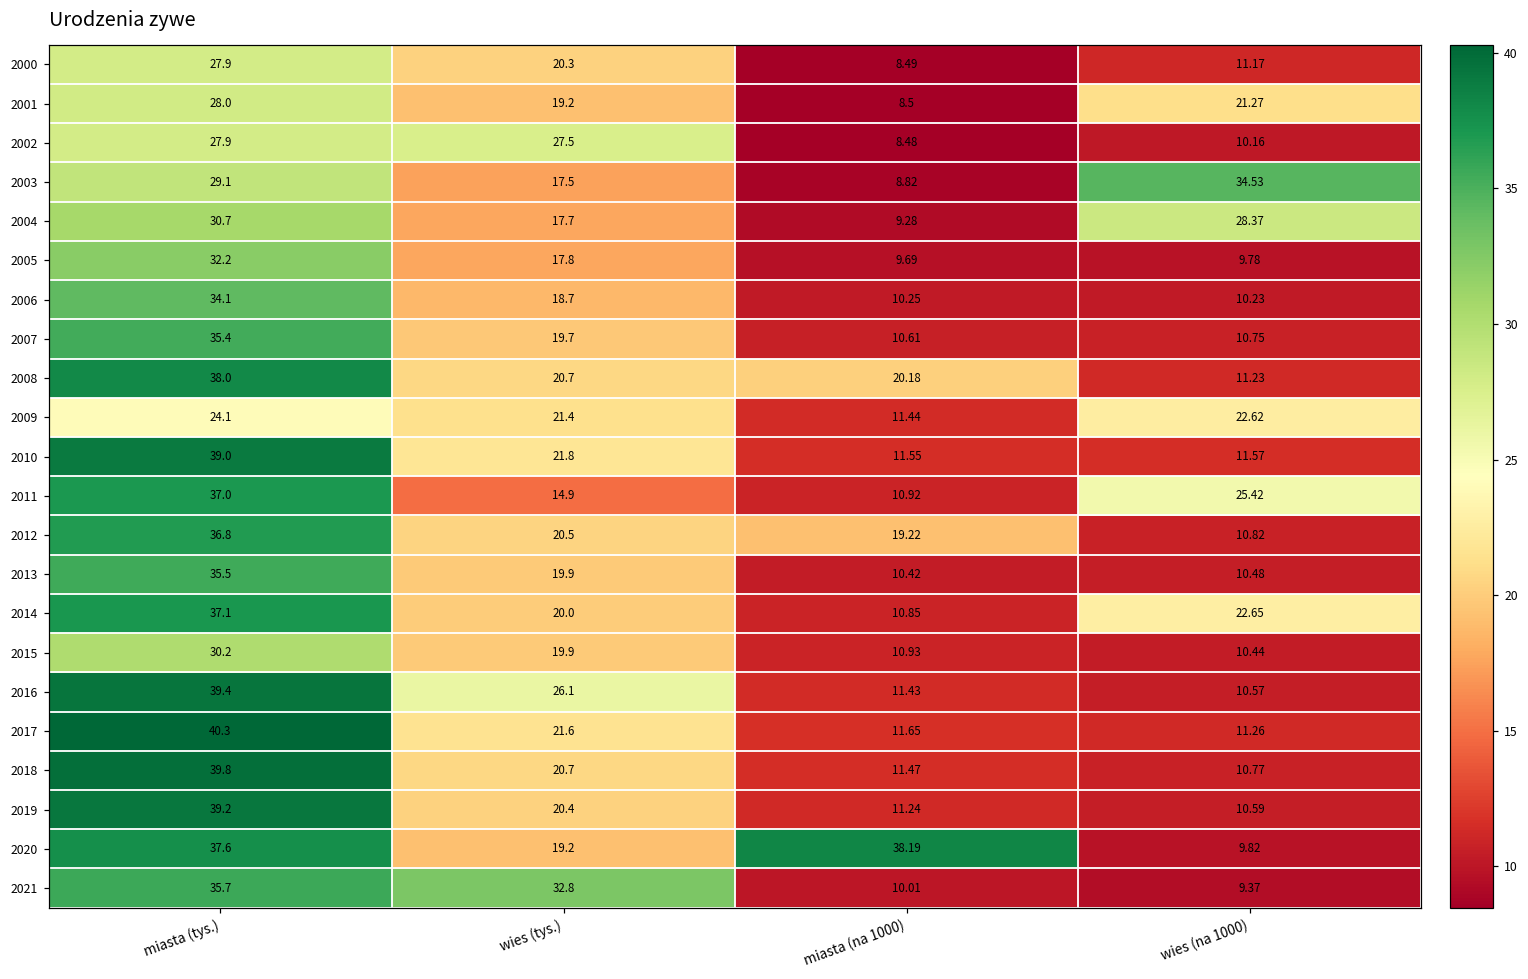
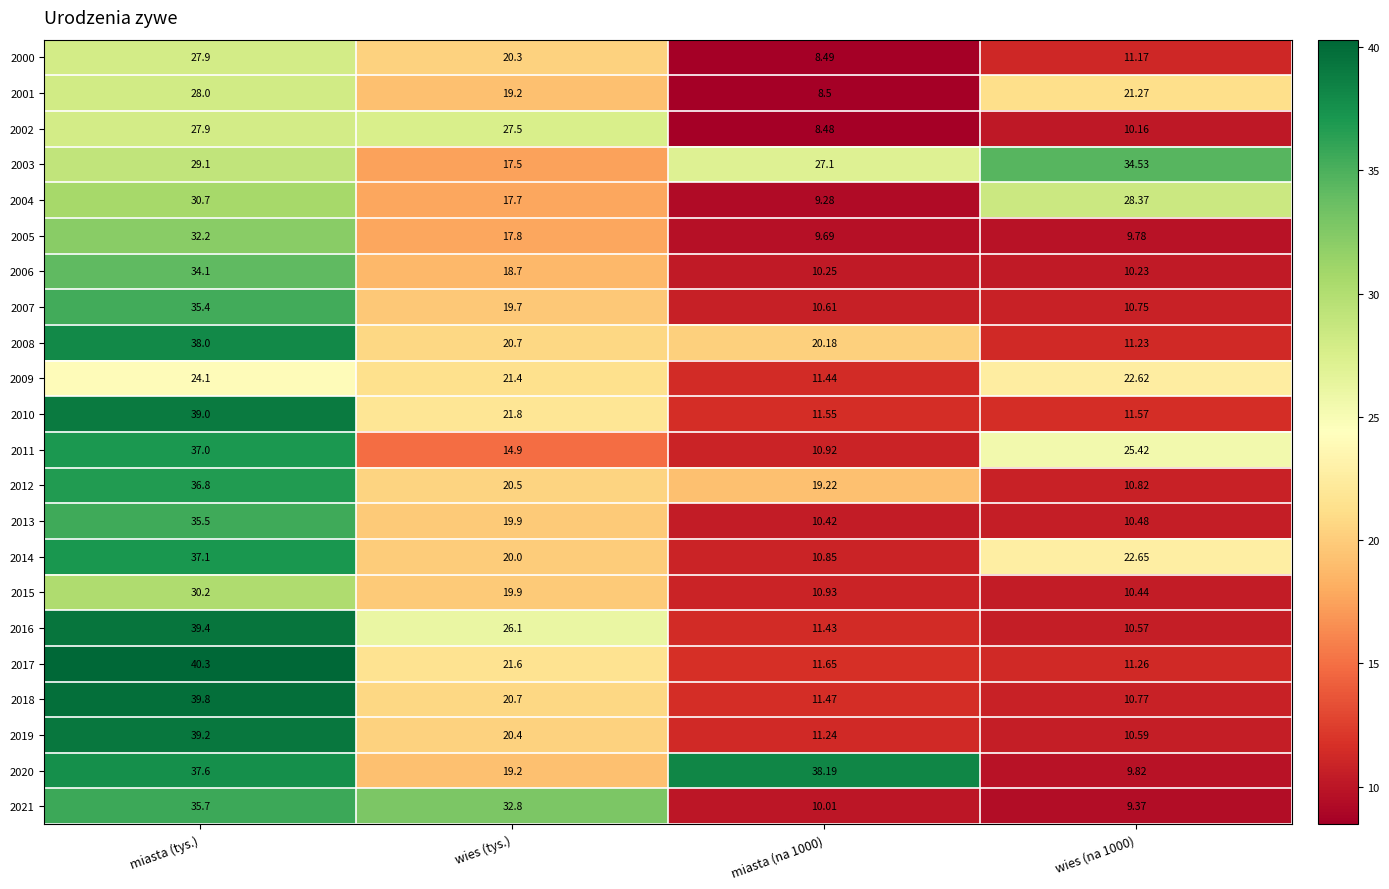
  {
    "2000": {
      "miasta (tys.)": 27.9,
      "wies (tys.)": 20.3,
      "miasta (na 1000)": 8.49,
      "wies (na 1000)": 11.17
    },
    "2001": {
      "miasta (tys.)": 28.0,
      "wies (tys.)": 19.2,
      "miasta (na 1000)": 8.5,
      "wies (na 1000)": 21.27
    },
    "2002": {
      "miasta (tys.)": 27.9,
      "wies (tys.)": 27.5,
      "miasta (na 1000)": 8.48,
      "wies (na 1000)": 10.16
    },
    "2003": {
      "miasta (tys.)": 29.1,
      "wies (tys.)": 17.5,
-     "miasta (na 1000)": 8.82,
+     "miasta (na 1000)": 27.1,
      "wies (na 1000)": 34.53
    },
    "2004": {
      "miasta (tys.)": 30.7,
      "wies (tys.)": 17.7,
      "miasta (na 1000)": 9.28,
      "wies (na 1000)": 28.37
    },
    "2005": {
      "miasta (tys.)": 32.2,
      "wies (tys.)": 17.8,
      "miasta (na 1000)": 9.69,
      "wies (na 1000)": 9.78
    },
    "2006": {
      "miasta (tys.)": 34.1,
      "wies (tys.)": 18.7,
      "miasta (na 1000)": 10.25,
      "wies (na 1000)": 10.23
    },
    "2007": {
      "miasta (tys.)": 35.4,
      "wies (tys.)": 19.7,
      "miasta (na 1000)": 10.61,
      "wies (na 1000)": 10.75
    },
    "2008": {
      "miasta (tys.)": 38.0,
      "wies (tys.)": 20.7,
      "miasta (na 1000)": 20.18,
      "wies (na 1000)": 11.23
    },
    "2009": {
      "miasta (tys.)": 24.1,
      "wies (tys.)": 21.4,
      "miasta (na 1000)": 11.44,
      "wies (na 1000)": 22.62
    },
    "2010": {
      "miasta (tys.)": 39.0,
      "wies (tys.)": 21.8,
      "miasta (na 1000)": 11.55,
      "wies (na 1000)": 11.57
    },
    "2011": {
      "miasta (tys.)": 37.0,
      "wies (tys.)": 14.9,
      "miasta (na 1000)": 10.92,
      "wies (na 1000)": 25.42
    },
    "2012": {
      "miasta (tys.)": 36.8,
      "wies (tys.)": 20.5,
      "miasta (na 1000)": 19.22,
      "wies (na 1000)": 10.82
    },
    "2013": {
      "miasta (tys.)": 35.5,
      "wies (tys.)": 19.9,
      "miasta (na 1000)": 10.42,
      "wies (na 1000)": 10.48
    },
    "2014": {
      "miasta (tys.)": 37.1,
      "wies (tys.)": 20.0,
      "miasta (na 1000)": 10.85,
      "wies (na 1000)": 22.65
    },
    "2015": {
      "miasta (tys.)": 30.2,
      "wies (tys.)": 19.9,
      "miasta (na 1000)": 10.93,
      "wies (na 1000)": 10.44
    },
    "2016": {
      "miasta (tys.)": 39.4,
      "wies (tys.)": 26.1,
      "miasta (na 1000)": 11.43,
      "wies (na 1000)": 10.57
    },
    "2017": {
      "miasta (tys.)": 40.3,
      "wies (tys.)": 21.6,
      "miasta (na 1000)": 11.65,
      "wies (na 1000)": 11.26
    },
    "2018": {
      "miasta (tys.)": 39.8,
      "wies (tys.)": 20.7,
      "miasta (na 1000)": 11.47,
      "wies (na 1000)": 10.77
    },
    "2019": {
      "miasta (tys.)": 39.2,
      "wies (tys.)": 20.4,
      "miasta (na 1000)": 11.24,
      "wies (na 1000)": 10.59
    },
    "2020": {
      "miasta (tys.)": 37.6,
      "wies (tys.)": 19.2,
      "miasta (na 1000)": 38.19,
      "wies (na 1000)": 9.82
    },
    "2021": {
      "miasta (tys.)": 35.7,
      "wies (tys.)": 32.8,
      "miasta (na 1000)": 10.01,
      "wies (na 1000)": 9.37
    }
  }
